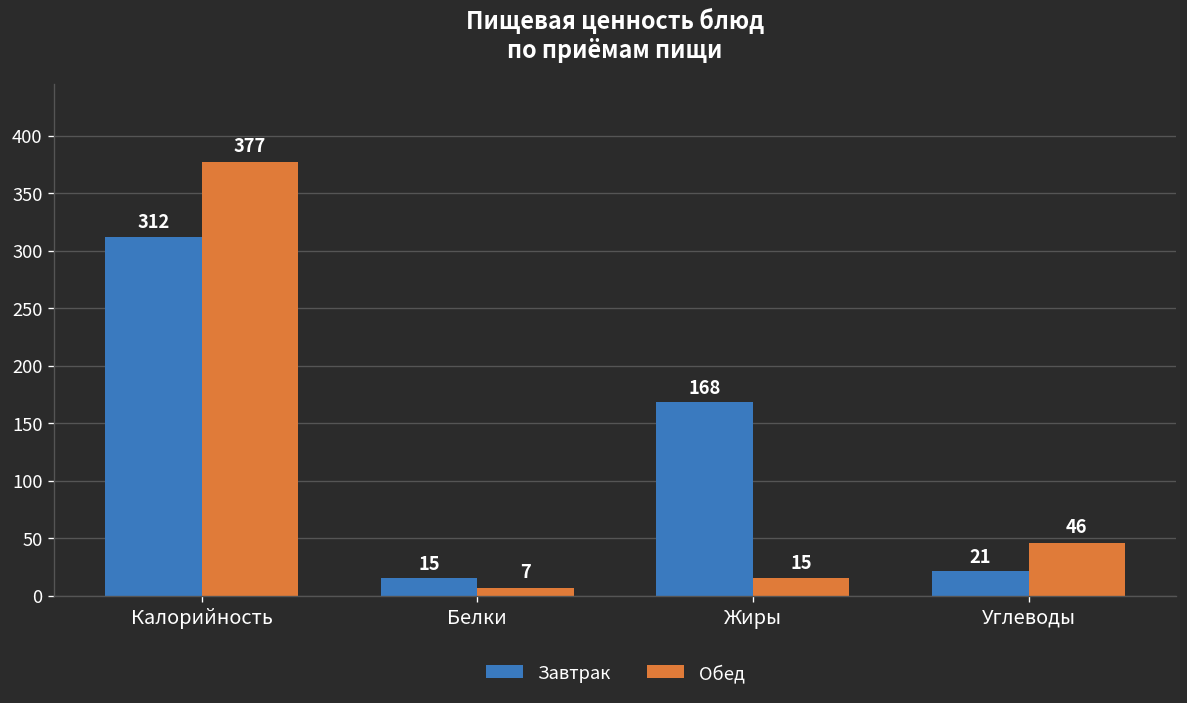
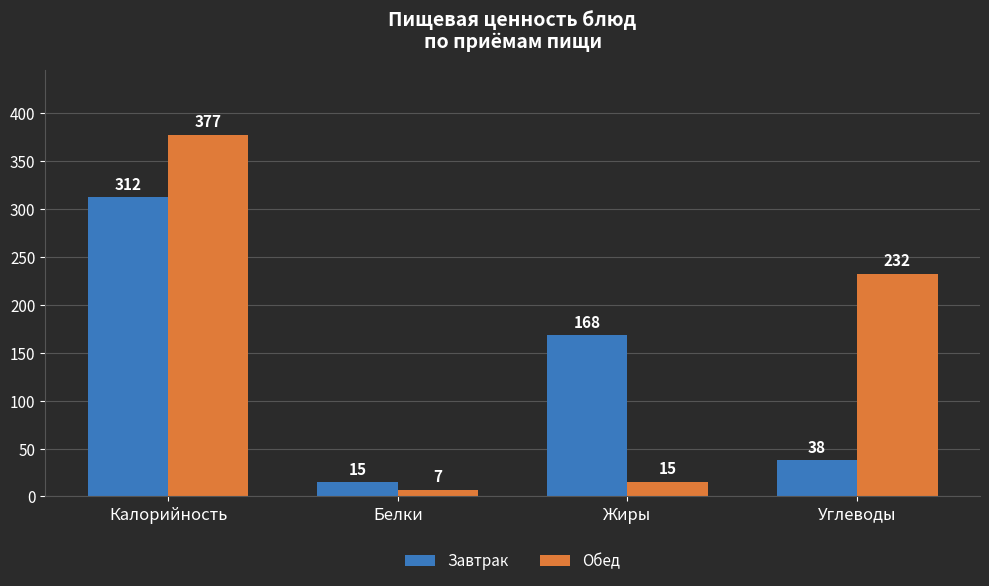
  {
    "Завтрак": {
      "Калорийность": 312,
      "Белки": 15,
      "Жиры": 168,
-     "Углеводы": 21
+     "Углеводы": 38
    },
    "Обед": {
      "Калорийность": 377,
      "Белки": 7,
      "Жиры": 15,
-     "Углеводы": 46
+     "Углеводы": 232
    }
  }
